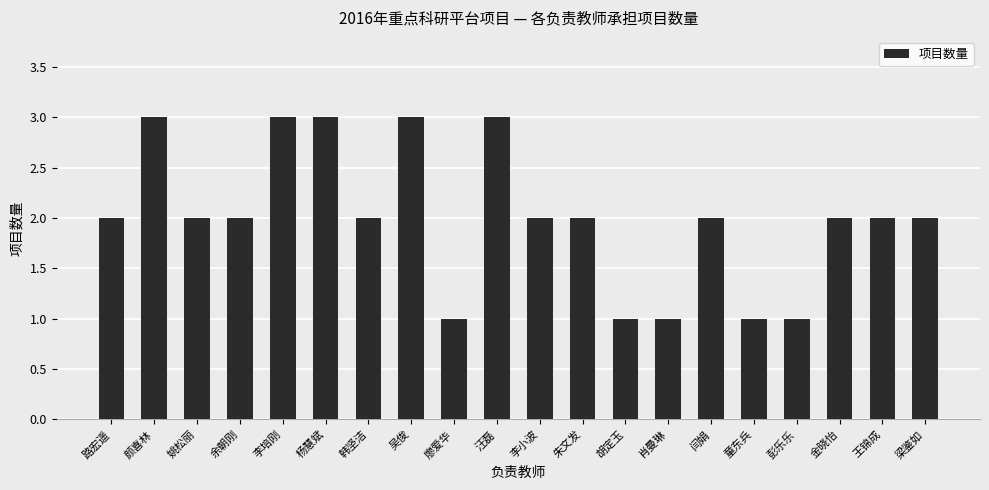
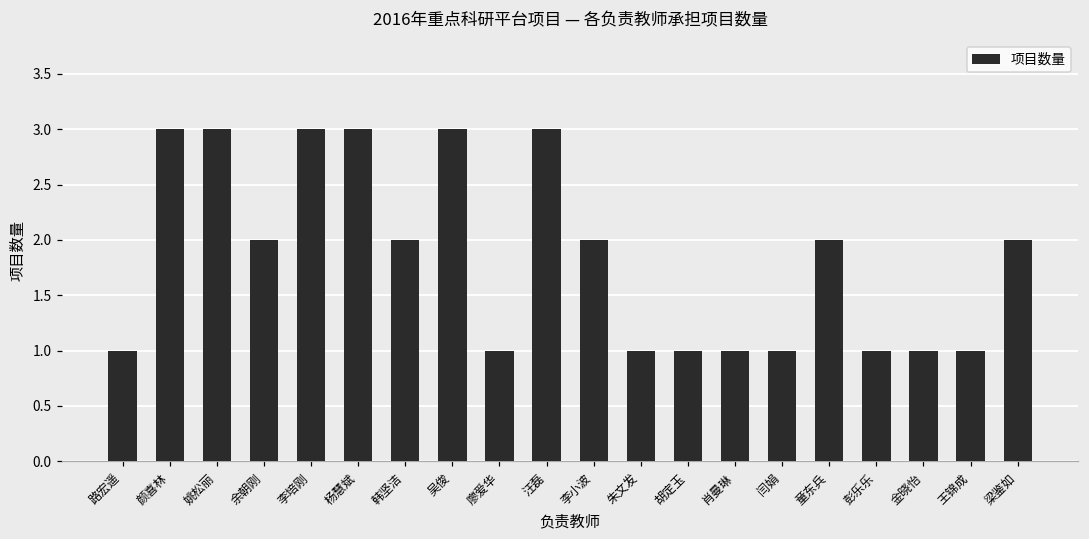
  {
-   "路宏遥": 2,
+   "路宏遥": 1,
    "颜喜林": 3,
-   "姚松丽": 2,
+   "姚松丽": 3,
    "余朝刚": 2,
    "李培刚": 3,
    "杨慧斌": 3,
    "韩坚洁": 2,
    "吴俊": 3,
    "廖爱华": 1,
    "汪磊": 3,
    "李小波": 2,
-   "朱文发": 2,
+   "朱文发": 1,
    "胡定玉": 1,
    "肖曼琳": 1,
-   "闫娟": 2,
-   "童东兵": 1,
+   "闫娟": 1,
+   "童东兵": 2,
    "彭乐乐": 1,
-   "金晓怡": 2,
-   "王锦成": 2,
+   "金晓怡": 1,
+   "王锦成": 1,
    "梁鉴如": 2
  }
